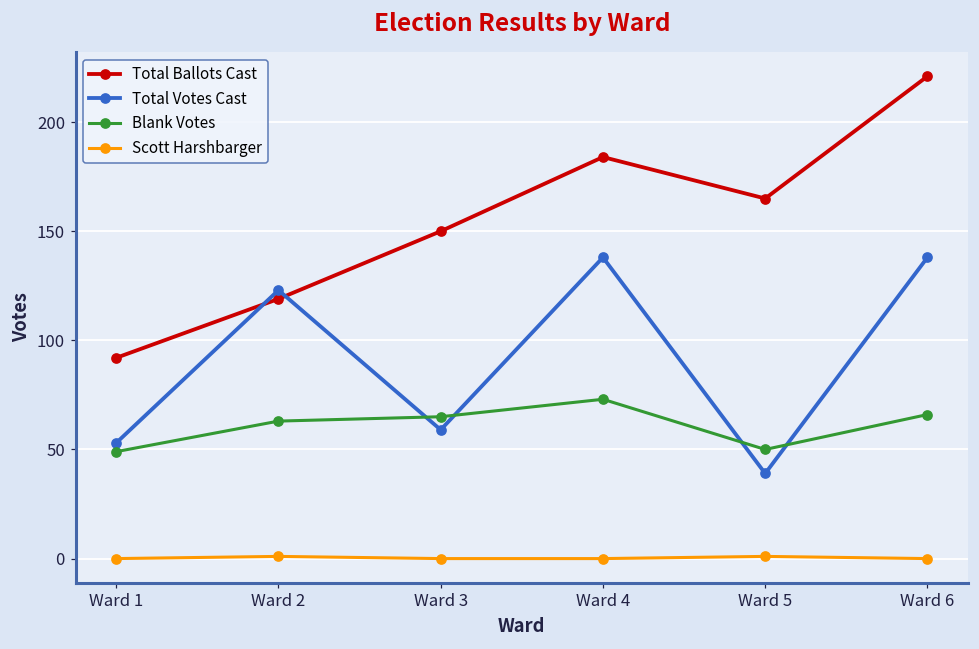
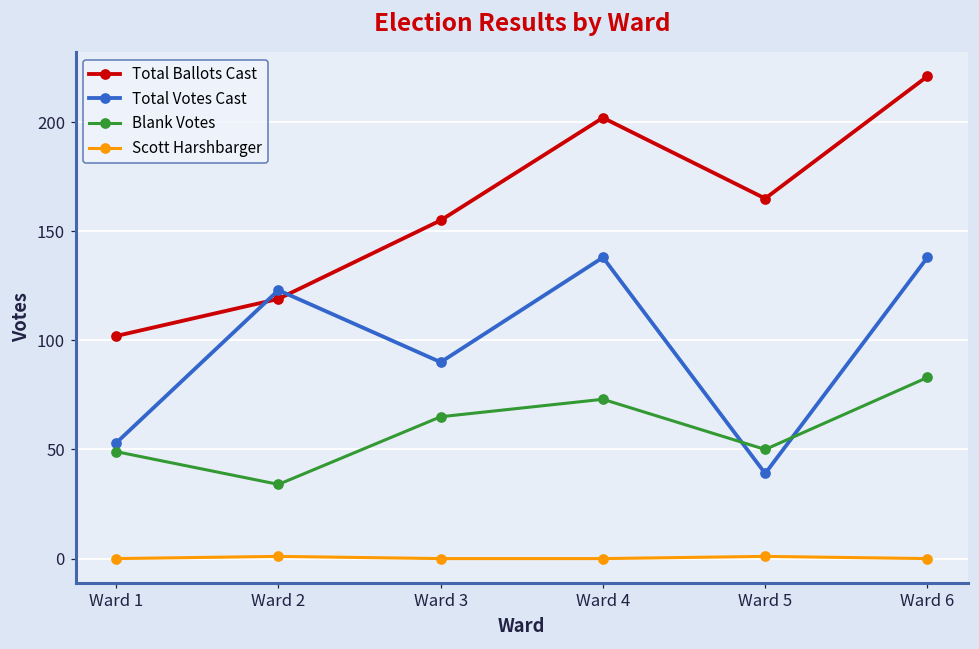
  {
    "Total Ballots Cast": {
-     "Ward 1": 92,
+     "Ward 1": 102,
      "Ward 2": 119,
-     "Ward 3": 150,
-     "Ward 4": 184,
+     "Ward 3": 155,
+     "Ward 4": 202,
      "Ward 5": 165,
      "Ward 6": 221
    },
    "Total Votes Cast": {
      "Ward 1": 53,
      "Ward 2": 123,
-     "Ward 3": 59,
+     "Ward 3": 90,
      "Ward 4": 138,
      "Ward 5": 39,
      "Ward 6": 138
    },
    "Blank Votes": {
      "Ward 1": 49,
-     "Ward 2": 63,
+     "Ward 2": 34,
      "Ward 3": 65,
      "Ward 4": 73,
      "Ward 5": 50,
-     "Ward 6": 66
+     "Ward 6": 83
    },
    "Scott Harshbarger": {
      "Ward 1": 0,
      "Ward 2": 1,
      "Ward 3": 0,
      "Ward 4": 0,
      "Ward 5": 1,
      "Ward 6": 0
    }
  }
